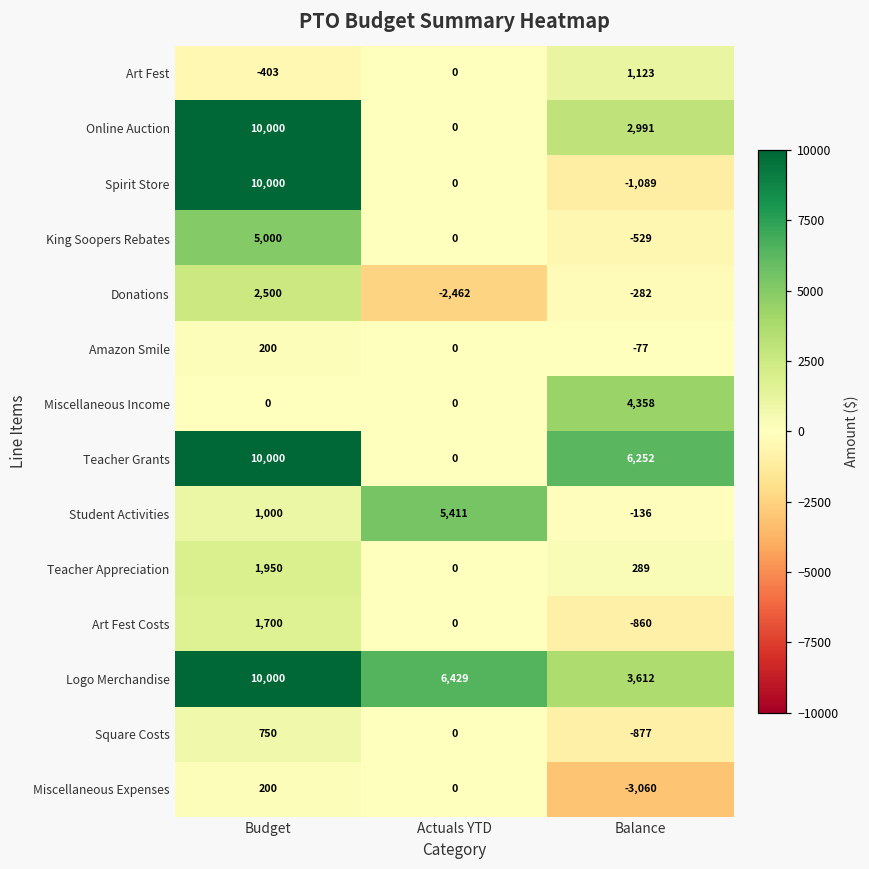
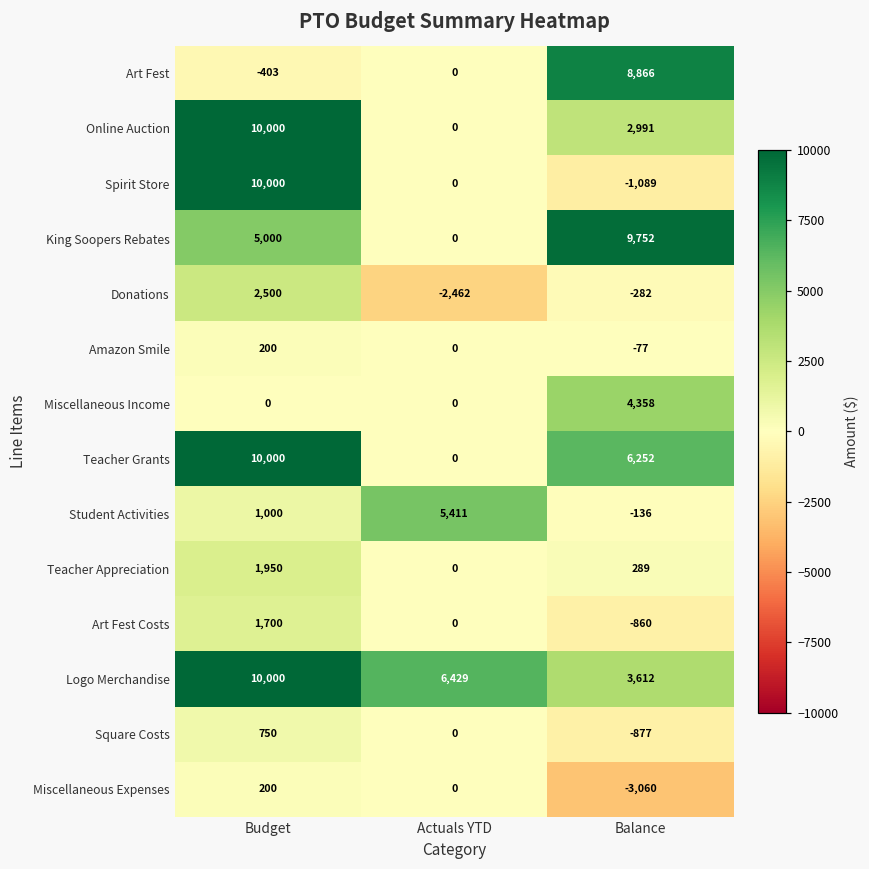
  {
    "Art Fest": {
      "Budget": "-403",
      "Actuals YTD": "0",
-     "Balance": "1,123"
+     "Balance": "8,866"
    },
    "Online Auction": {
      "Budget": "10,000",
      "Actuals YTD": "0",
      "Balance": "2,991"
    },
    "Spirit Store": {
      "Budget": "10,000",
      "Actuals YTD": "0",
      "Balance": "-1,089"
    },
    "King Soopers Rebates": {
      "Budget": "5,000",
      "Actuals YTD": "0",
-     "Balance": "-529"
+     "Balance": "9,752"
    },
    "Donations": {
      "Budget": "2,500",
      "Actuals YTD": "-2,462",
      "Balance": "-282"
    },
    "Amazon Smile": {
      "Budget": "200",
      "Actuals YTD": "0",
      "Balance": "-77"
    },
    "Miscellaneous Income": {
      "Budget": "0",
      "Actuals YTD": "0",
      "Balance": "4,358"
    },
    "Teacher Grants": {
      "Budget": "10,000",
      "Actuals YTD": "0",
      "Balance": "6,252"
    },
    "Student Activities": {
      "Budget": "1,000",
      "Actuals YTD": "5,411",
      "Balance": "-136"
    },
    "Teacher Appreciation": {
      "Budget": "1,950",
      "Actuals YTD": "0",
      "Balance": "289"
    },
    "Art Fest Costs": {
      "Budget": "1,700",
      "Actuals YTD": "0",
      "Balance": "-860"
    },
    "Logo Merchandise": {
      "Budget": "10,000",
      "Actuals YTD": "6,429",
      "Balance": "3,612"
    },
    "Square Costs": {
      "Budget": "750",
      "Actuals YTD": "0",
      "Balance": "-877"
    },
    "Miscellaneous Expenses": {
      "Budget": "200",
      "Actuals YTD": "0",
      "Balance": "-3,060"
    }
  }
